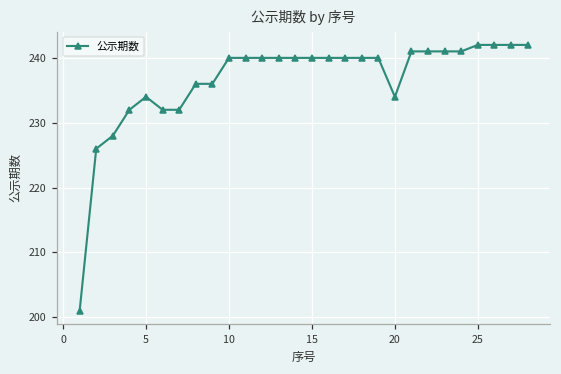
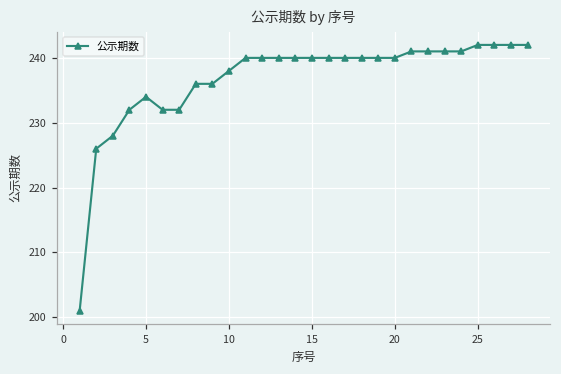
  {
    "5": 234,
-   "10": 240,
+   "10": 238,
    "15": 240,
-   "20": 234,
+   "20": 240,
    "25": 242
  }
